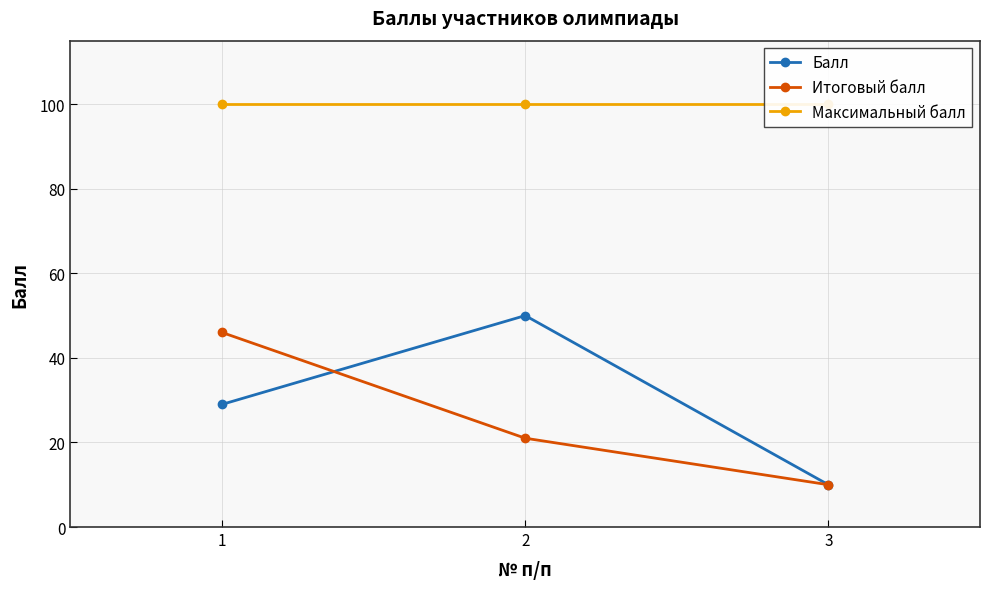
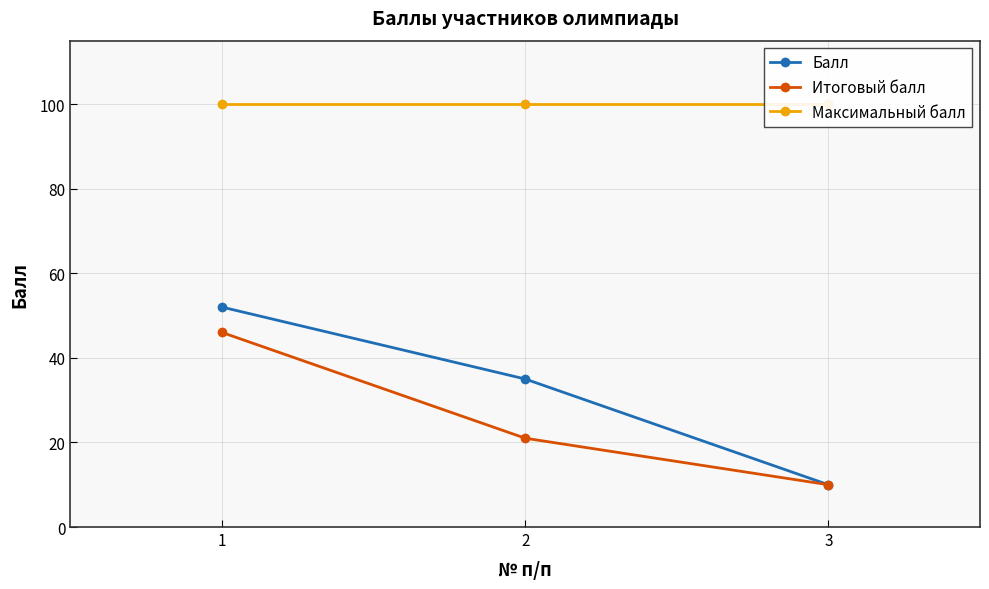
  {
    "Балл": {
-     "1": 29,
-     "2": 50
+     "1": 52,
+     "2": 35
    },
    "Итоговый балл": {
      "1": 46,
      "2": 21
    },
    "Максимальный балл": {
      "1": 100,
      "2": 100
    }
  }
